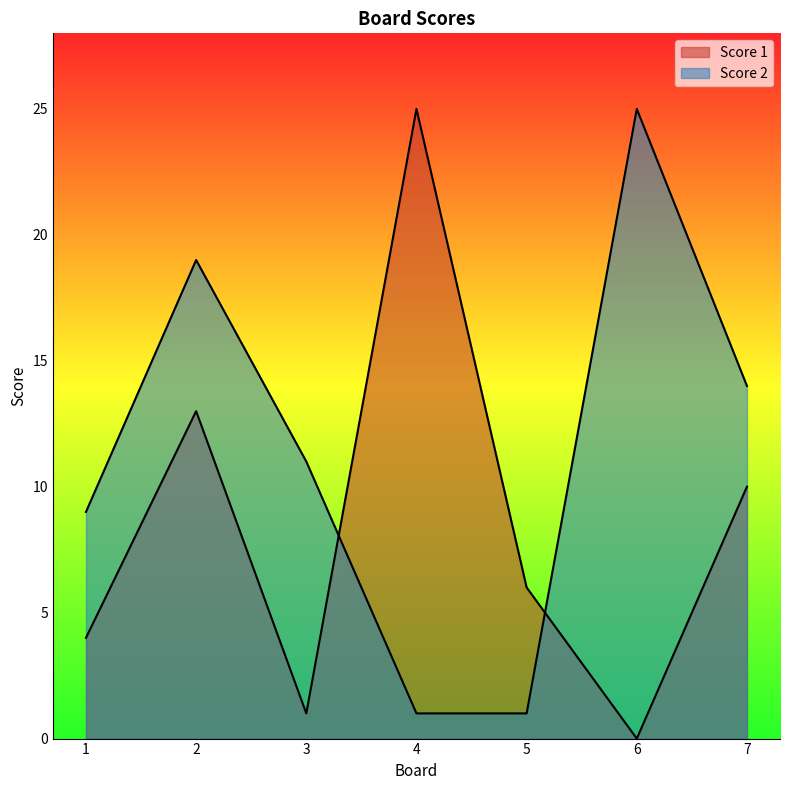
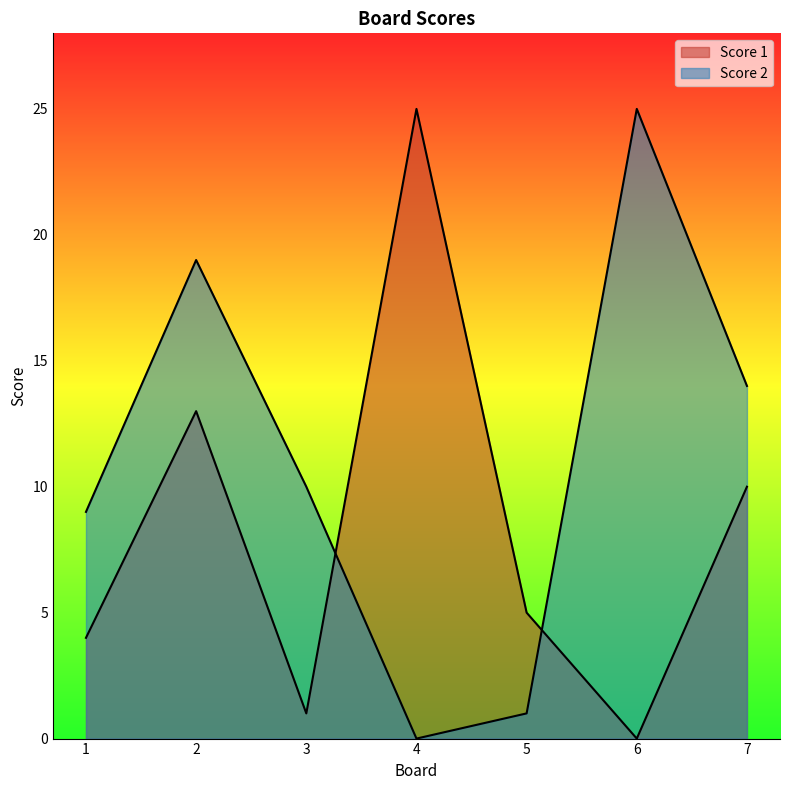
  {
    "Score 1": {
      "1": 4,
      "2": 13,
      "3": 1,
      "4": 25,
-     "5": 6,
+     "5": 5,
      "6": 0,
      "7": 10
    },
    "Score 2": {
      "1": 9,
      "2": 19,
-     "3": 11,
-     "4": 1,
+     "3": 10,
+     "4": 0,
      "5": 1,
      "6": 25,
      "7": 14
    }
  }
